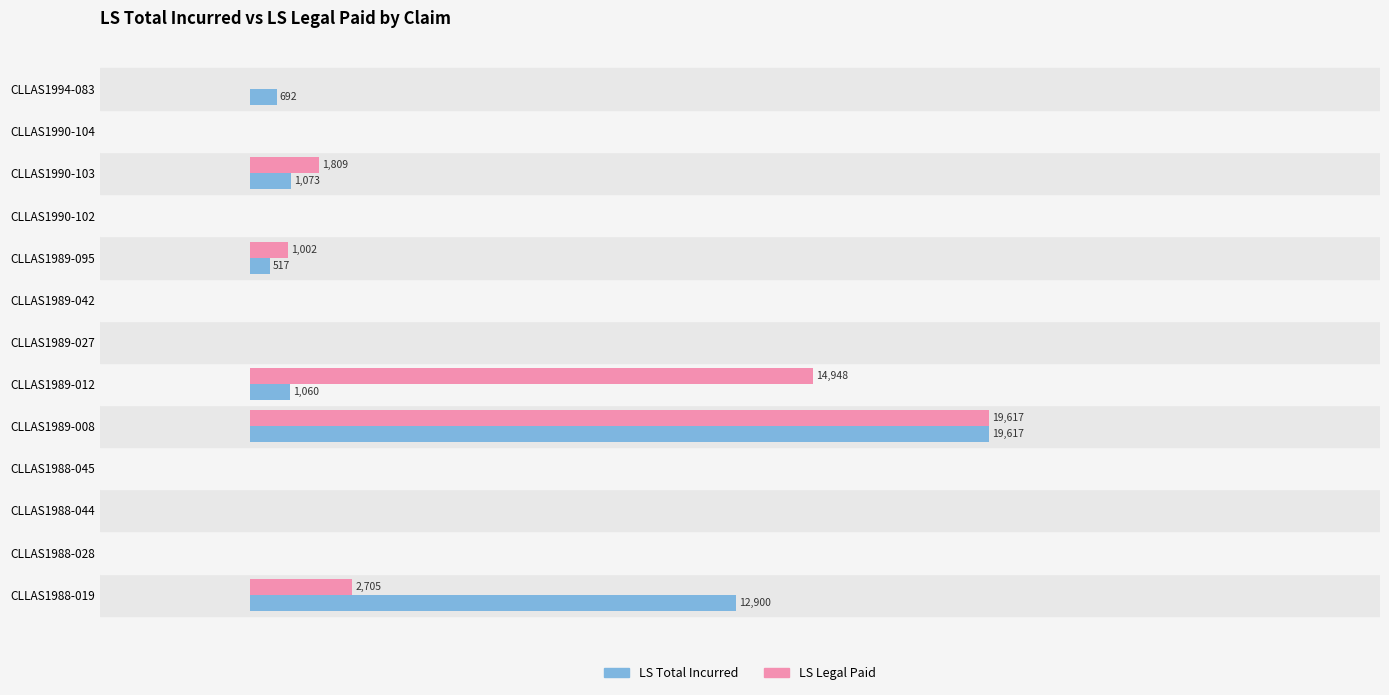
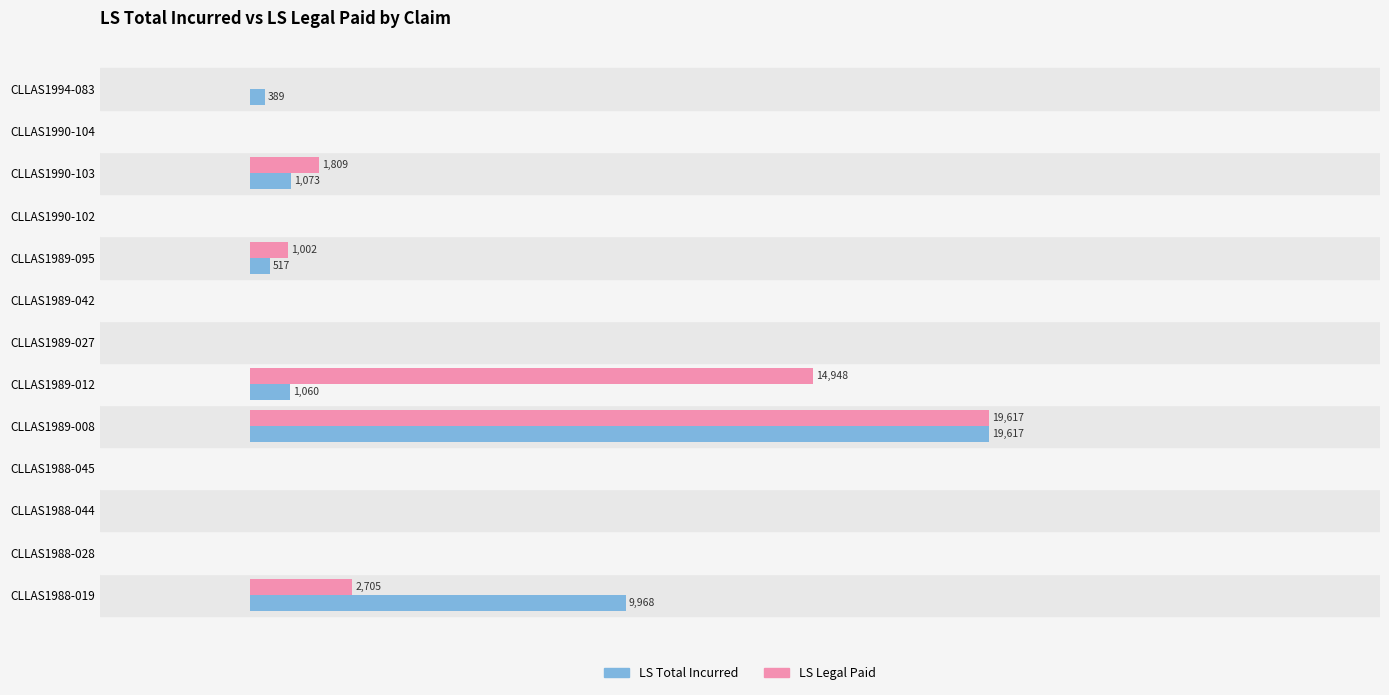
  {
    "LS Total Incurred": {
-     "CLLAS1994-083": "692",
+     "CLLAS1994-083": "389",
      "CLLAS1990-103": "1,073",
      "CLLAS1989-095": "517",
      "CLLAS1989-012": "1,060",
      "CLLAS1989-008": "19,617",
-     "CLLAS1988-019": "12,900"
+     "CLLAS1988-019": "9,968"
    },
    "LS Legal Paid": {
      "CLLAS1990-103": "1,809",
      "CLLAS1989-095": "1,002",
      "CLLAS1989-012": "14,948",
      "CLLAS1989-008": "19,617",
      "CLLAS1988-019": "2,705"
    }
  }
